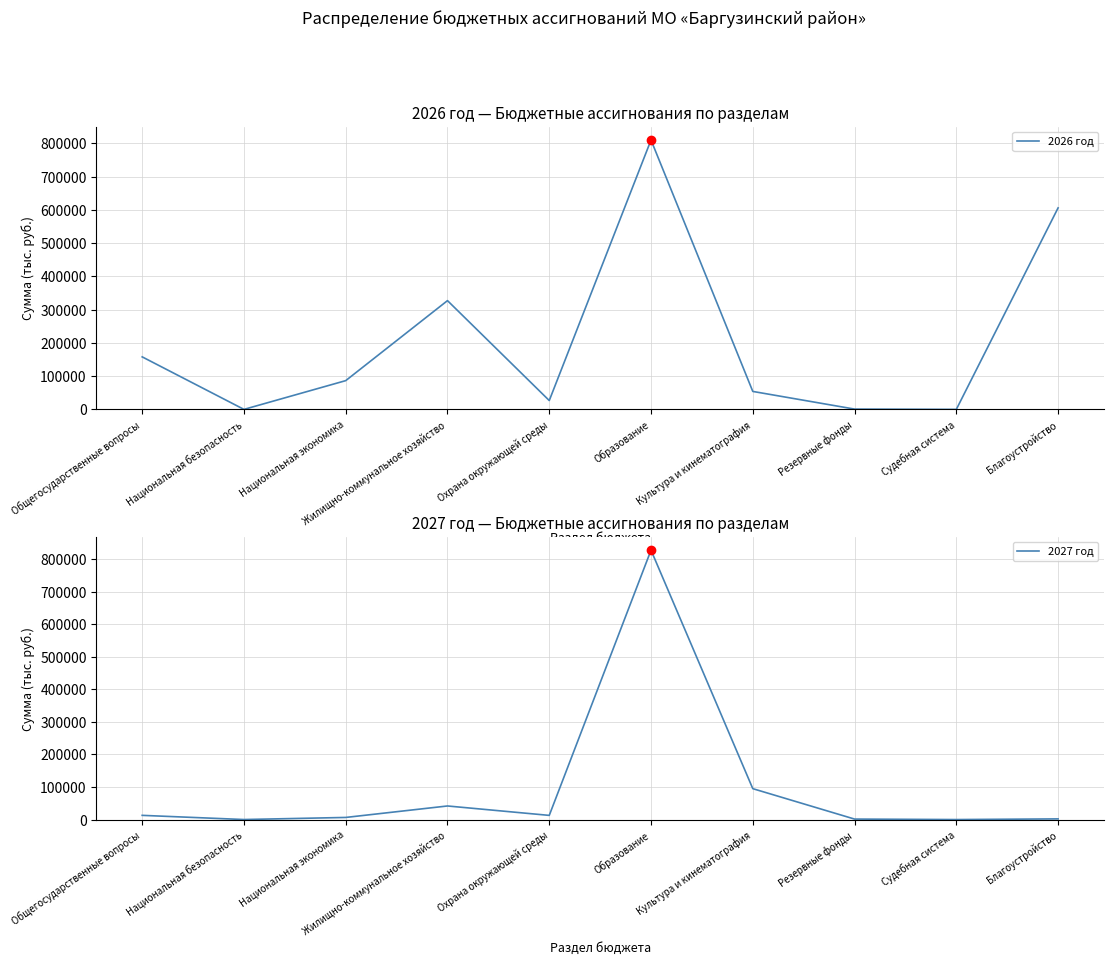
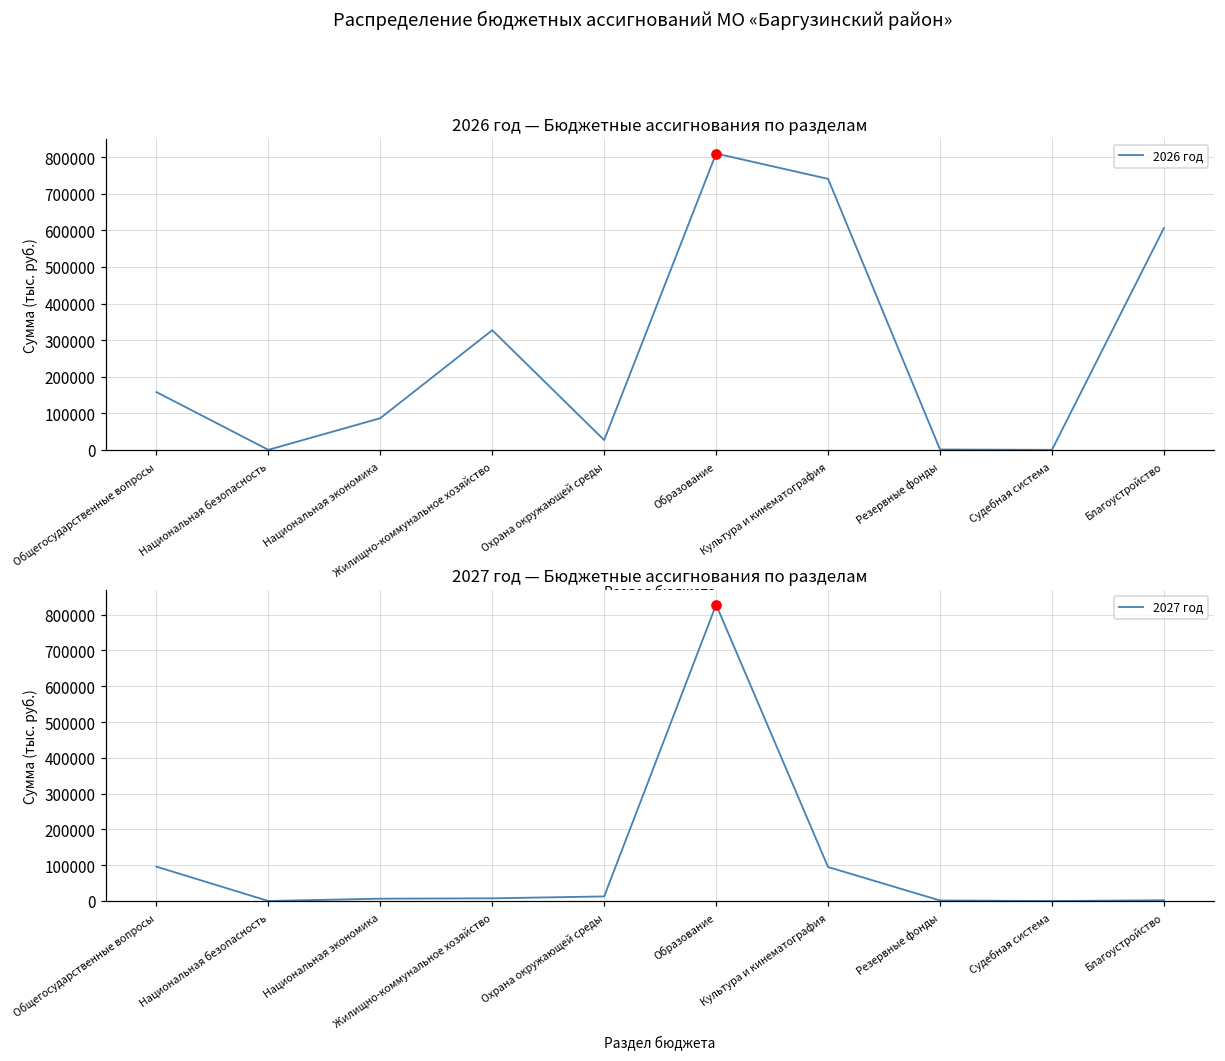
  {
    "2026 год — Бюджетные ассигнования по разделам": {
      "2026 год": {
        "Общегосударственные вопросы": 160000,
        "Национальная безопасность": 0,
        "Национальная экономика": 90000,
        "Жилищно-коммунальное хозяйство": 330000,
        "Охрана окружающей среды": 30000,
-       "Культура и кинематография": 50000,
+       "Культура и кинематография": 740000,
        "Резервные фонды": 0,
        "Судебная система": 0,
        "Благоустройство": 610000
      }
    },
    "2027 год — Бюджетные ассигнования по разделам": {
      "2027 год": {
-       "Общегосударственные вопросы": 10000,
+       "Общегосударственные вопросы": 100000,
        "Национальная безопасность": 0,
        "Национальная экономика": 10000,
-       "Жилищно-коммунальное хозяйство": 40000,
+       "Жилищно-коммунальное хозяйство": 10000,
        "Охрана окружающей среды": 10000,
        "Культура и кинематография": 90000,
        "Резервные фонды": 0,
        "Судебная система": 0,
        "Благоустройство": 0
      }
    }
  }
